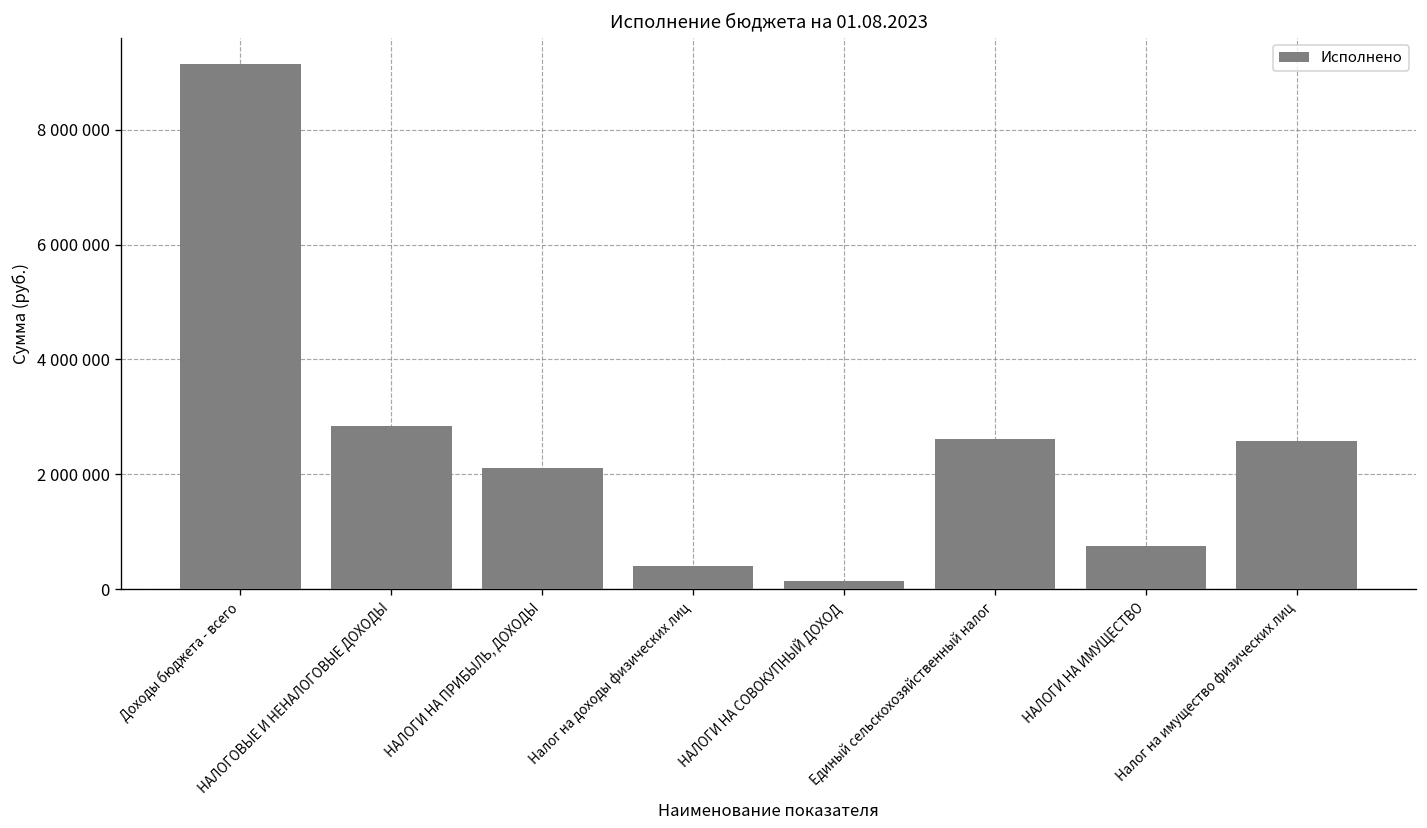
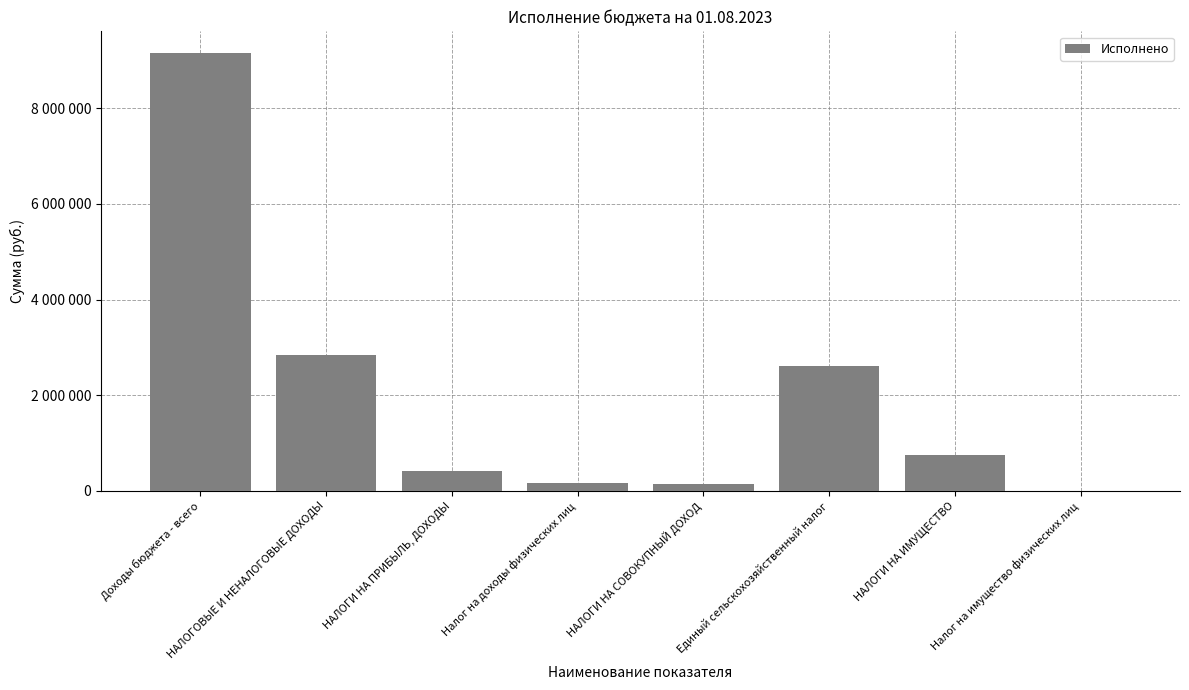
  {
    "Доходы бюджета - всего": 9100000,
    "НАЛОГОВЫЕ И НЕНАЛОГОВЫЕ ДОХОДЫ": 2800000,
-   "НАЛОГИ НА ПРИБЫЛЬ, ДОХОДЫ": 2100000,
-   "Налог на доходы физических лиц": 400000,
+   "НАЛОГИ НА ПРИБЫЛЬ, ДОХОДЫ": 400000,
+   "Налог на доходы физических лиц": 200000,
    "НАЛОГИ НА СОВОКУПНЫЙ ДОХОД": 100000,
    "Единый сельскохозяйственный налог": 2600000,
    "НАЛОГИ НА ИМУЩЕСТВО": 700000,
-   "Налог на имущество физических лиц": 2600000
+   "Налог на имущество физических лиц": 0
  }
